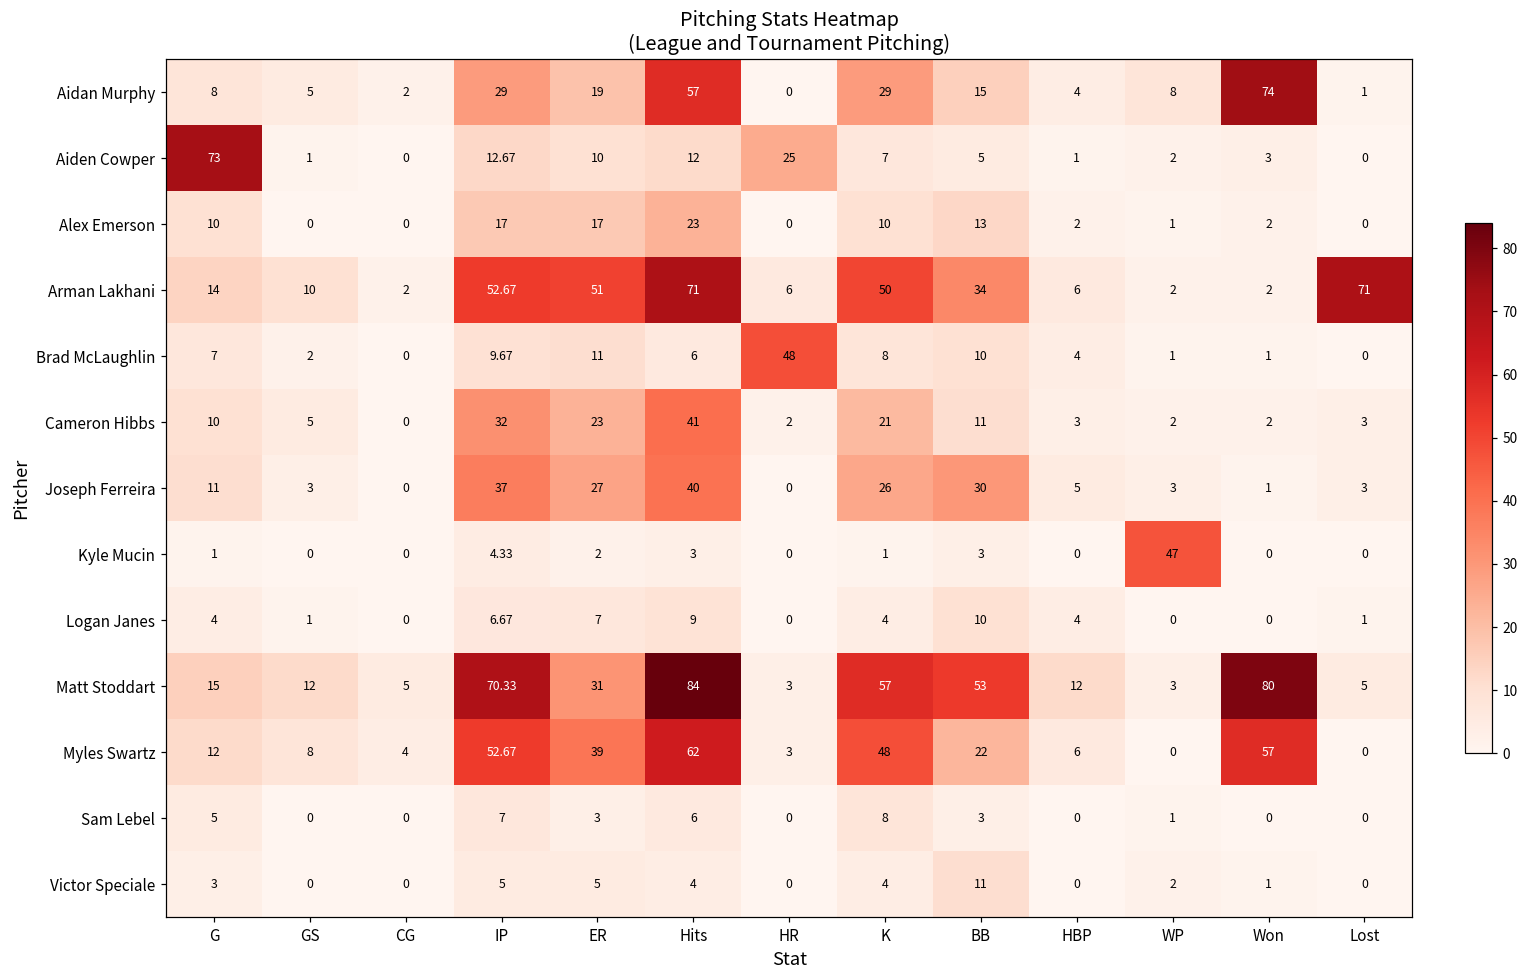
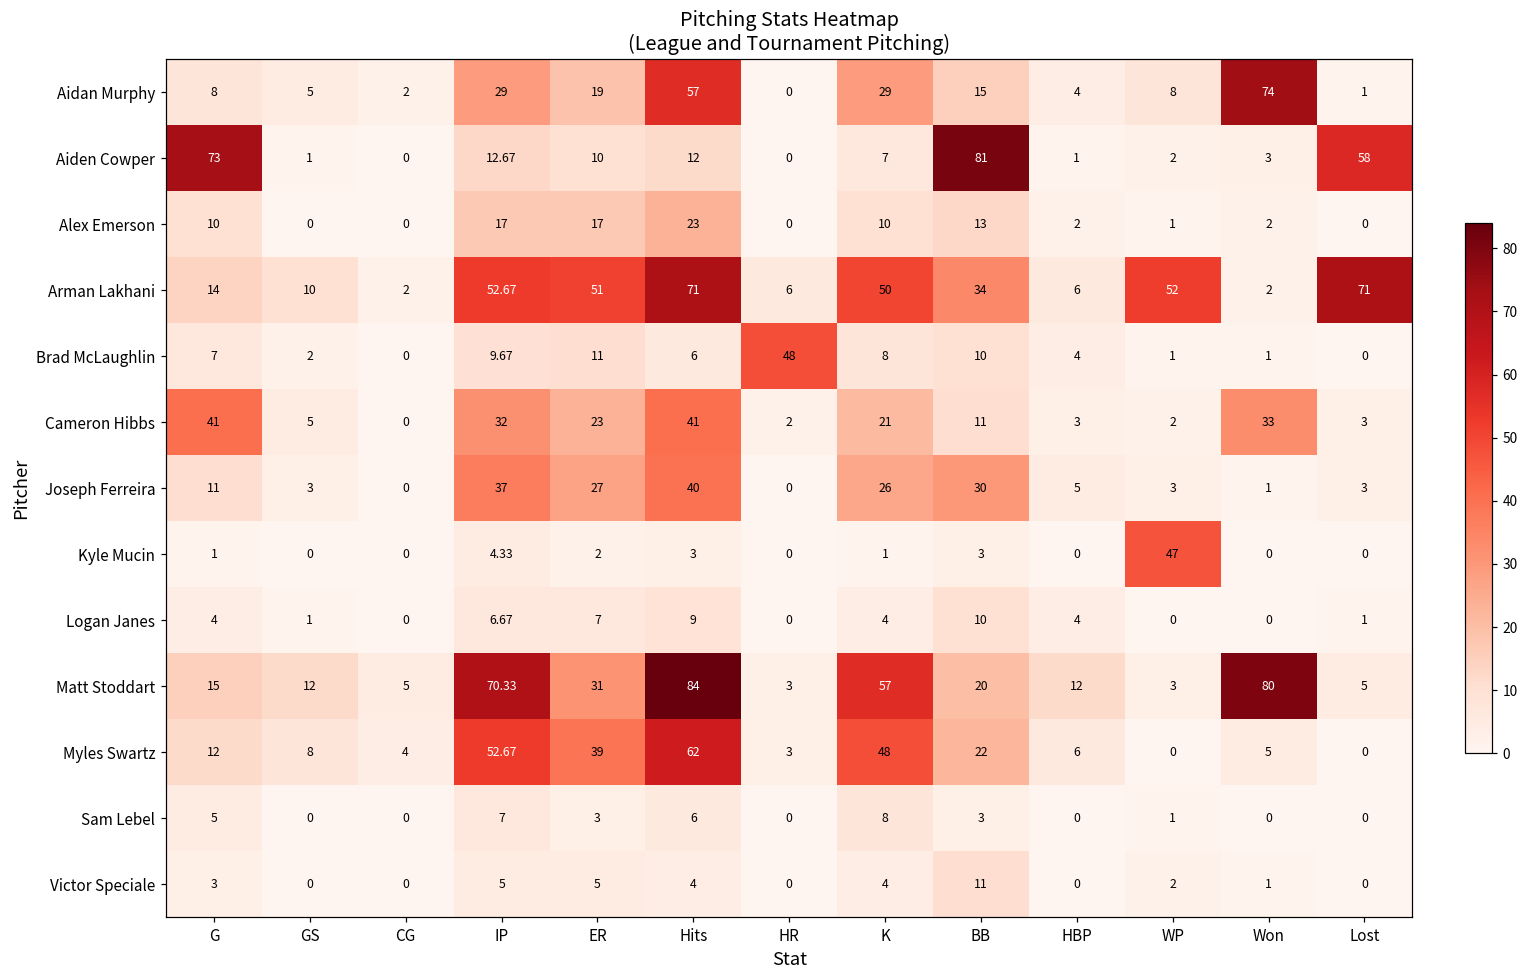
  {
    "Aidan Murphy": {
      "G": 8,
      "GS": 5,
      "CG": 2,
      "IP": 29,
      "ER": 19,
      "Hits": 57,
      "HR": 0,
      "K": 29,
      "BB": 15,
      "HBP": 4,
      "WP": 8,
      "Won": 74,
      "Lost": 1
    },
    "Aiden Cowper": {
      "G": 73,
      "GS": 1,
      "CG": 0,
      "IP": 12.67,
      "ER": 10,
      "Hits": 12,
-     "HR": 25,
+     "HR": 0,
      "K": 7,
-     "BB": 5,
+     "BB": 81,
      "HBP": 1,
      "WP": 2,
      "Won": 3,
-     "Lost": 0
+     "Lost": 58
    },
    "Alex Emerson": {
      "G": 10,
      "GS": 0,
      "CG": 0,
      "IP": 17,
      "ER": 17,
      "Hits": 23,
      "HR": 0,
      "K": 10,
      "BB": 13,
      "HBP": 2,
      "WP": 1,
      "Won": 2,
      "Lost": 0
    },
    "Arman Lakhani": {
      "G": 14,
      "GS": 10,
      "CG": 2,
      "IP": 52.67,
      "ER": 51,
      "Hits": 71,
      "HR": 6,
      "K": 50,
      "BB": 34,
      "HBP": 6,
-     "WP": 2,
+     "WP": 52,
      "Won": 2,
      "Lost": 71
    },
    "Brad McLaughlin": {
      "G": 7,
      "GS": 2,
      "CG": 0,
      "IP": 9.67,
      "ER": 11,
      "Hits": 6,
      "HR": 48,
      "K": 8,
      "BB": 10,
      "HBP": 4,
      "WP": 1,
      "Won": 1,
      "Lost": 0
    },
    "Cameron Hibbs": {
-     "G": 10,
+     "G": 41,
      "GS": 5,
      "CG": 0,
      "IP": 32,
      "ER": 23,
      "Hits": 41,
      "HR": 2,
      "K": 21,
      "BB": 11,
      "HBP": 3,
      "WP": 2,
-     "Won": 2,
+     "Won": 33,
      "Lost": 3
    },
    "Joseph Ferreira": {
      "G": 11,
      "GS": 3,
      "CG": 0,
      "IP": 37,
      "ER": 27,
      "Hits": 40,
      "HR": 0,
      "K": 26,
      "BB": 30,
      "HBP": 5,
      "WP": 3,
      "Won": 1,
      "Lost": 3
    },
    "Kyle Mucin": {
      "G": 1,
      "GS": 0,
      "CG": 0,
      "IP": 4.33,
      "ER": 2,
      "Hits": 3,
      "HR": 0,
      "K": 1,
      "BB": 3,
      "HBP": 0,
      "WP": 47,
      "Won": 0,
      "Lost": 0
    },
    "Logan Janes": {
      "G": 4,
      "GS": 1,
      "CG": 0,
      "IP": 6.67,
      "ER": 7,
      "Hits": 9,
      "HR": 0,
      "K": 4,
      "BB": 10,
      "HBP": 4,
      "WP": 0,
      "Won": 0,
      "Lost": 1
    },
    "Matt Stoddart": {
      "G": 15,
      "GS": 12,
      "CG": 5,
      "IP": 70.33,
      "ER": 31,
      "Hits": 84,
      "HR": 3,
      "K": 57,
-     "BB": 53,
+     "BB": 20,
      "HBP": 12,
      "WP": 3,
      "Won": 80,
      "Lost": 5
    },
    "Myles Swartz": {
      "G": 12,
      "GS": 8,
      "CG": 4,
      "IP": 52.67,
      "ER": 39,
      "Hits": 62,
      "HR": 3,
      "K": 48,
      "BB": 22,
      "HBP": 6,
      "WP": 0,
-     "Won": 57,
+     "Won": 5,
      "Lost": 0
    },
    "Sam Lebel": {
      "G": 5,
      "GS": 0,
      "CG": 0,
      "IP": 7,
      "ER": 3,
      "Hits": 6,
      "HR": 0,
      "K": 8,
      "BB": 3,
      "HBP": 0,
      "WP": 1,
      "Won": 0,
      "Lost": 0
    },
    "Victor Speciale": {
      "G": 3,
      "GS": 0,
      "CG": 0,
      "IP": 5,
      "ER": 5,
      "Hits": 4,
      "HR": 0,
      "K": 4,
      "BB": 11,
      "HBP": 0,
      "WP": 2,
      "Won": 1,
      "Lost": 0
    }
  }
